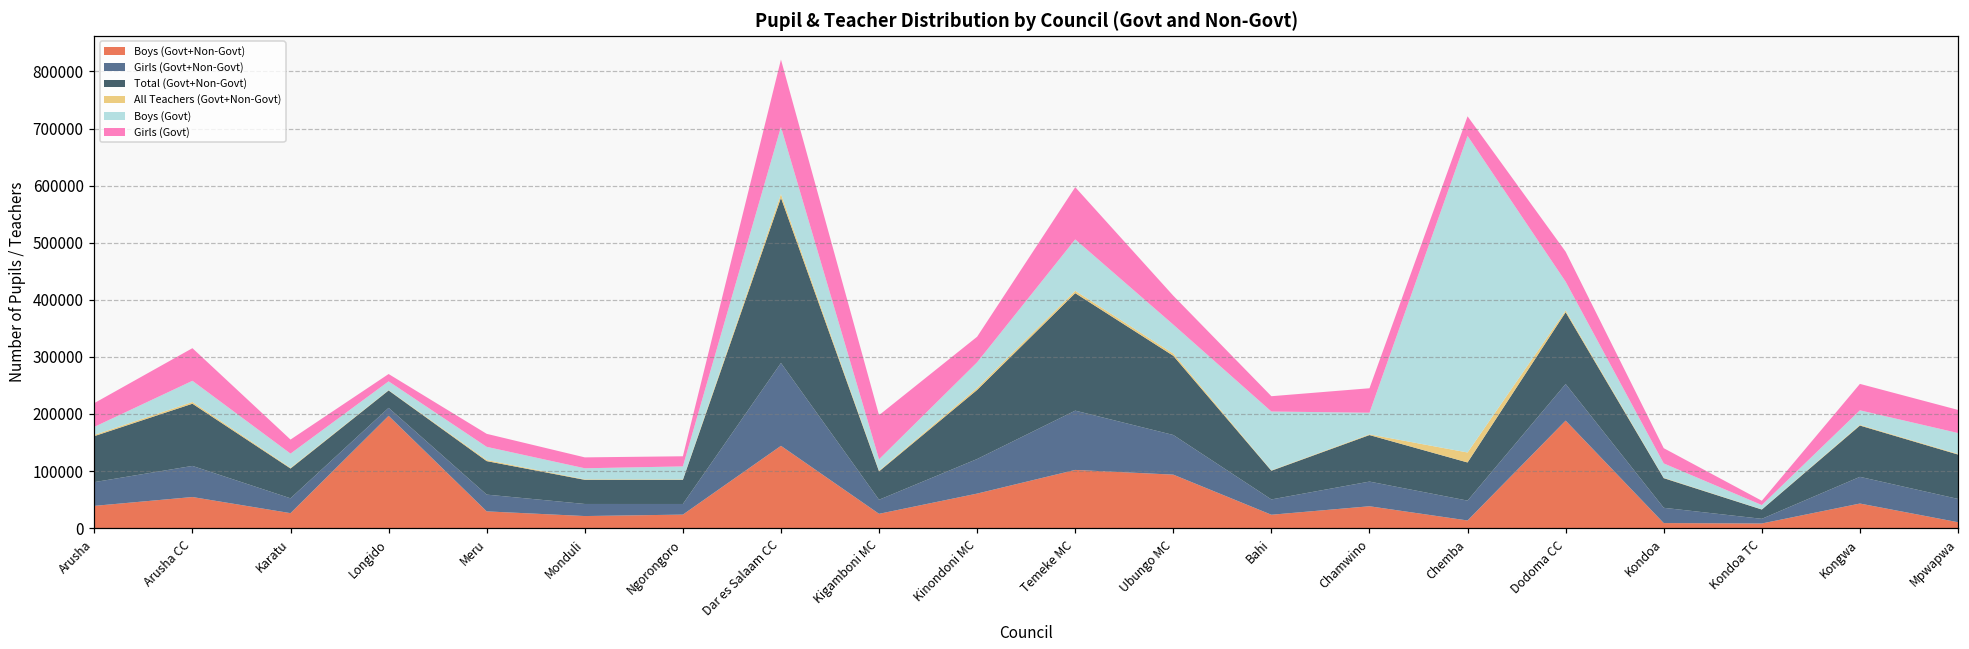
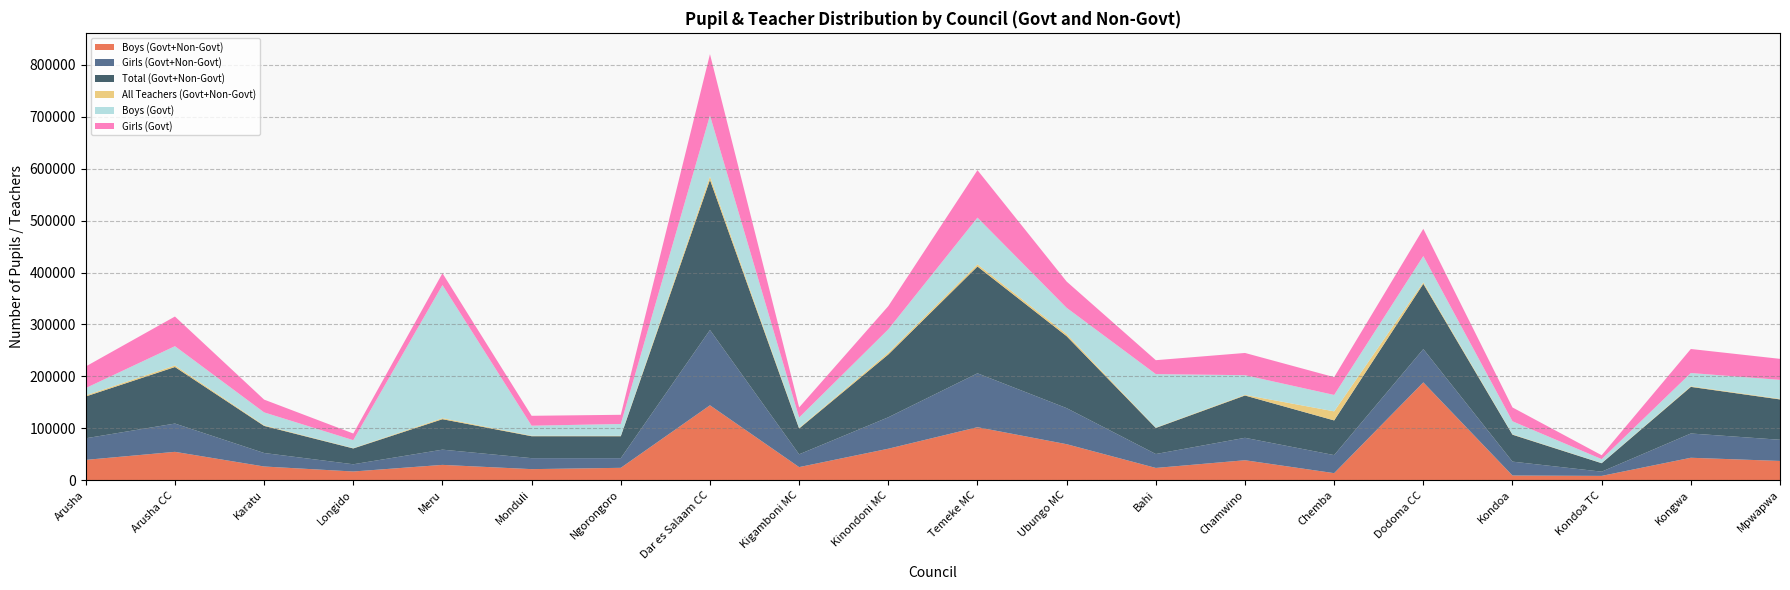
  {
    "Boys (Govt+Non-Govt)": {
      "Arusha": 40000,
      "Arusha CC": 50000,
      "Karatu": 30000,
-     "Longido": 200000,
+     "Longido": 20000,
      "Meru": 30000,
      "Monduli": 20000,
      "Ngorongoro": 20000,
      "Dar es Salaam CC": 140000,
      "Kigamboni MC": 30000,
      "Kinondoni MC": 60000,
      "Temeke MC": 100000,
-     "Ubungo MC": 90000,
+     "Ubungo MC": 70000,
      "Bahi": 20000,
      "Chamwino": 40000,
      "Chemba": 10000,
      "Dodoma CC": 190000,
      "Kondoa": 10000,
      "Kondoa TC": 10000,
      "Kongwa": 40000,
-     "Mpwapwa": 10000
+     "Mpwapwa": 40000
    },
    "All Teachers (Govt+Non-Govt)": {
      "Dar es Salaam CC": 10000,
      "Chemba": 20000
    },
    "Boys (Govt)": {
      "Arusha": 10000,
      "Arusha CC": 40000,
      "Karatu": 20000,
      "Longido": 20000,
-     "Meru": 20000,
+     "Meru": 260000,
      "Monduli": 20000,
      "Ngorongoro": 20000,
      "Dar es Salaam CC": 120000,
      "Kigamboni MC": 20000,
      "Kinondoni MC": 40000,
      "Temeke MC": 90000,
      "Ubungo MC": 50000,
      "Bahi": 100000,
      "Chamwino": 40000,
-     "Chemba": 550000,
+     "Chemba": 30000,
      "Dodoma CC": 50000,
      "Kondoa": 30000,
      "Kondoa TC": 10000,
      "Kongwa": 30000,
      "Mpwapwa": 40000
    },
    "Girls (Govt)": {
      "Arusha": 40000,
      "Arusha CC": 60000,
      "Karatu": 20000,
      "Longido": 10000,
      "Meru": 20000,
      "Monduli": 20000,
      "Ngorongoro": 20000,
      "Dar es Salaam CC": 120000,
-     "Kigamboni MC": 80000,
+     "Kigamboni MC": 20000,
      "Kinondoni MC": 40000,
      "Temeke MC": 90000,
      "Ubungo MC": 50000,
      "Bahi": 30000,
      "Chamwino": 40000,
      "Chemba": 30000,
      "Dodoma CC": 50000,
      "Kondoa": 30000,
      "Kondoa TC": 10000,
      "Kongwa": 50000,
      "Mpwapwa": 40000
    }
  }
